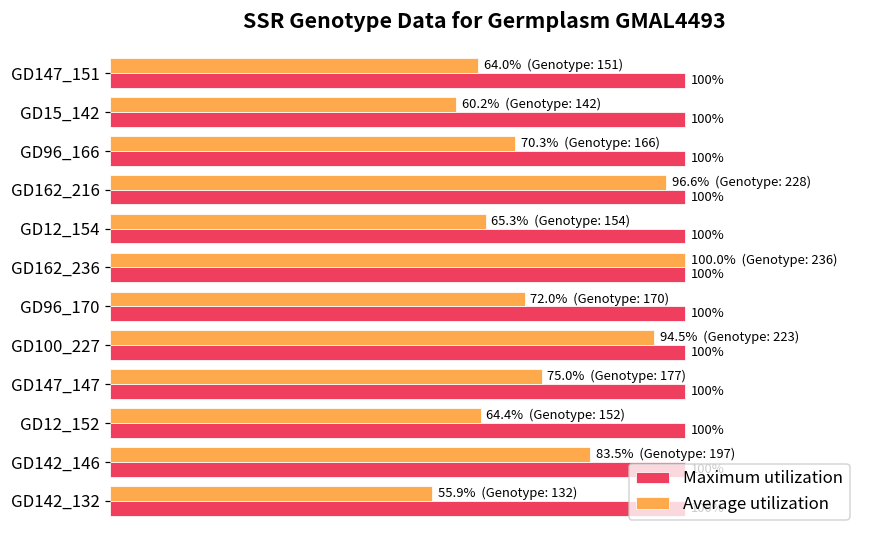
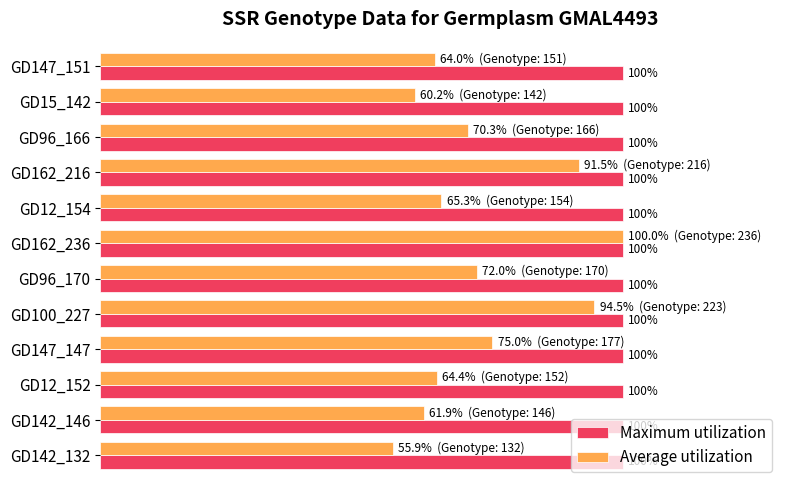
  {
    "Maximum utilization": {
      "GD147_151": "100%",
      "GD15_142": "100%",
      "GD96_166": "100%",
      "GD162_216": "100%",
      "GD12_154": "100%",
      "GD162_236": "100%",
      "GD96_170": "100%",
      "GD100_227": "100%",
      "GD147_147": "100%",
      "GD12_152": "100%"
    },
    "Average utilization": {
      "GD147_151": "64.0%",
      "GD15_142": "60.2%",
      "GD96_166": "70.3%",
-     "GD162_216": "96.6% (Genotype: 228)",
+     "GD162_216": "91.5% (Genotype: 216)",
      "GD12_154": "65.3%",
      "GD162_236": "100.0%",
      "GD96_170": "72.0%",
      "GD100_227": "94.5%",
      "GD147_147": "75.0%",
      "GD12_152": "64.4%",
-     "GD142_146": "83.5% (Genotype: 197)",
+     "GD142_146": "61.9% (Genotype: 146)",
      "GD142_132": "55.9%"
    }
  }
